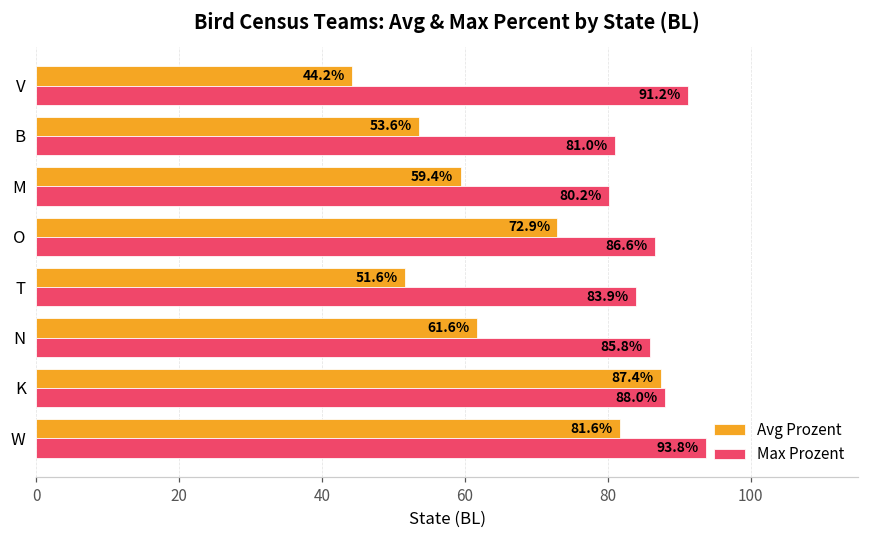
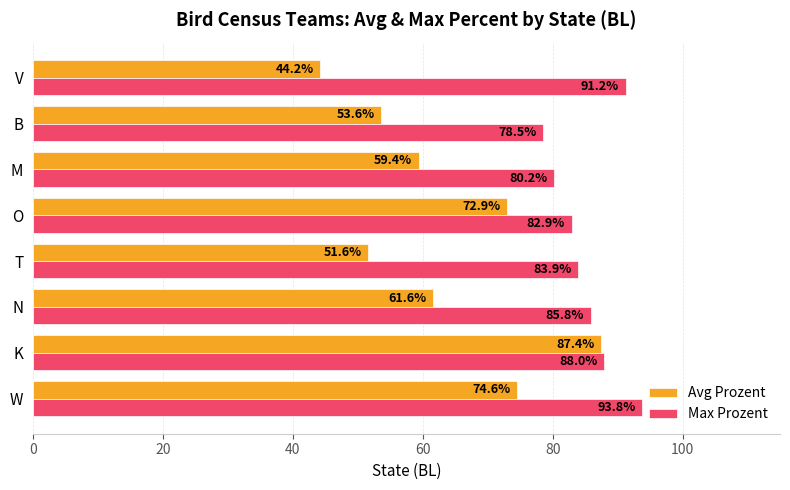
  {
    "Avg Prozent": {
      "V": "44.2%",
      "B": "53.6%",
      "M": "59.4%",
      "O": "72.9%",
      "T": "51.6%",
      "N": "61.6%",
      "K": "87.4%",
-     "W": "81.6%"
+     "W": "74.6%"
    },
    "Max Prozent": {
      "V": "91.2%",
-     "B": "81.0%",
+     "B": "78.5%",
      "M": "80.2%",
-     "O": "86.6%",
+     "O": "82.9%",
      "T": "83.9%",
      "N": "85.8%",
      "K": "88.0%",
      "W": "93.8%"
    }
  }
